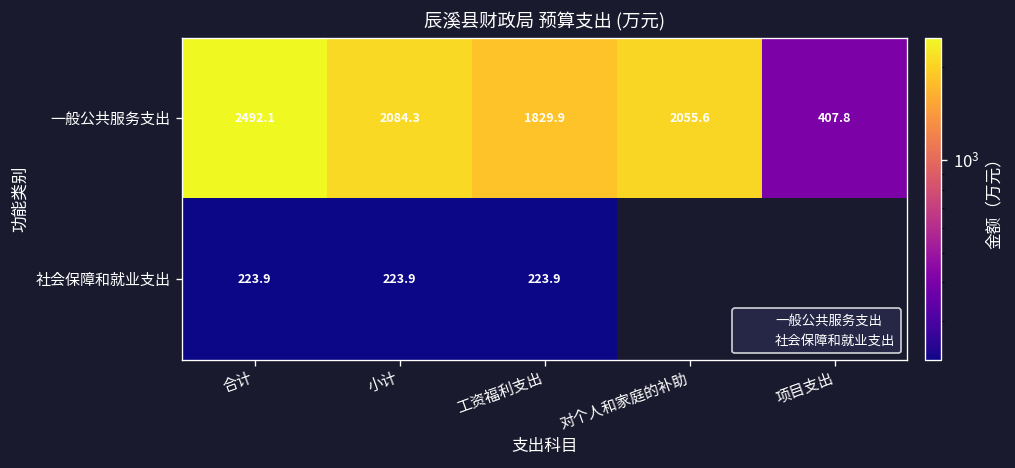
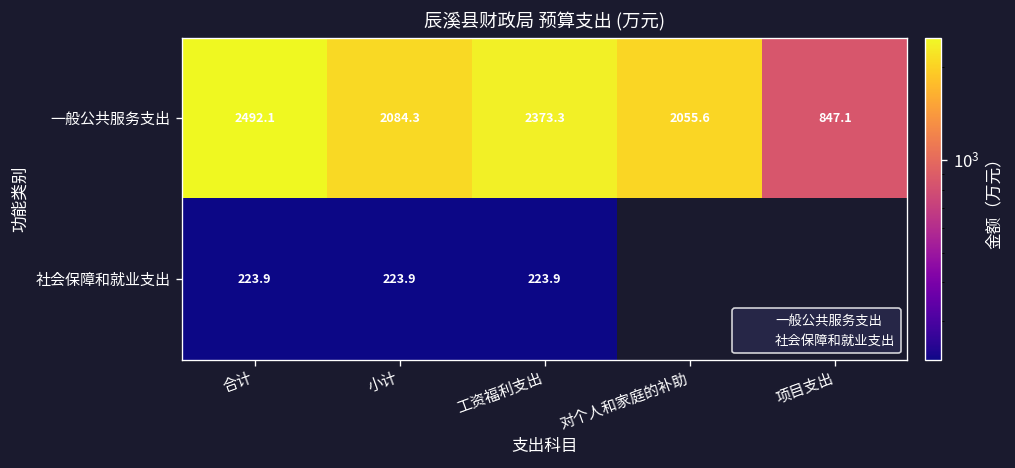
  {
    "一般公共服务支出": {
      "合计": 2492.1,
      "小计": 2084.3,
-     "工资福利支出": 1829.9,
+     "工资福利支出": 2373.3,
      "对个人和家庭的补助": 2055.6,
-     "项目支出": 407.8
+     "项目支出": 847.1
    },
    "社会保障和就业支出": {
      "合计": 223.9,
      "小计": 223.9,
      "工资福利支出": 223.9
    }
  }
